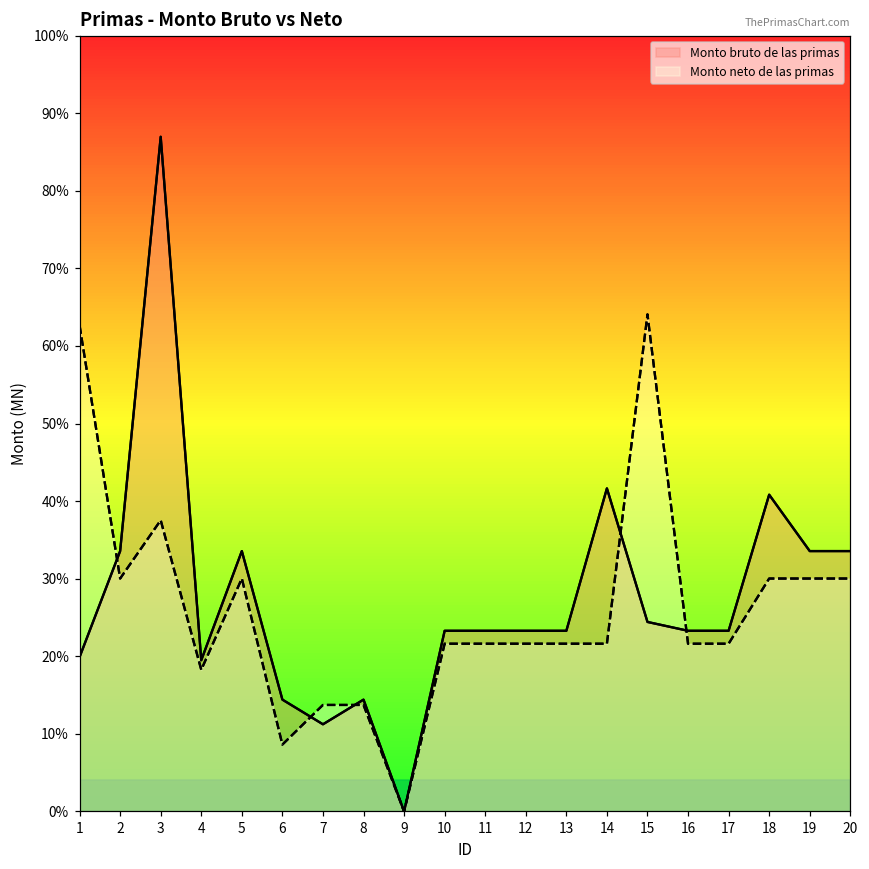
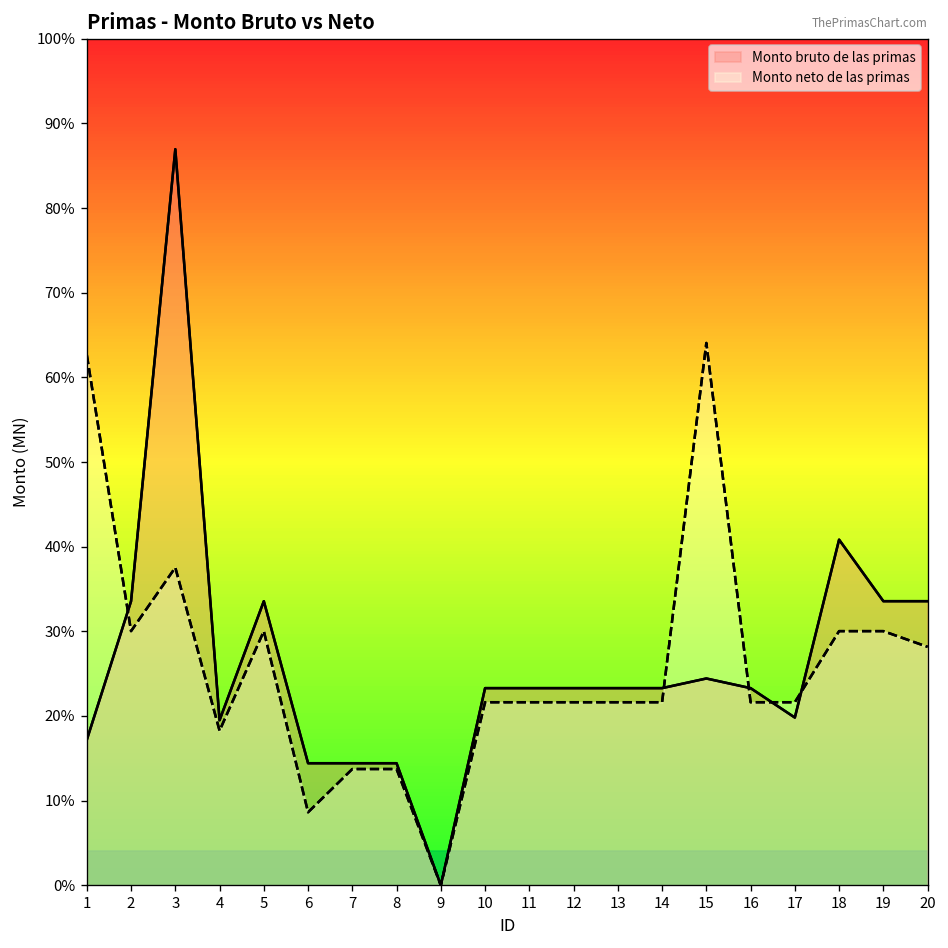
  {
    "Monto bruto de las primas": {
-     "1": "20%",
+     "1": "17%",
      "2": "34%",
      "3": "87%",
      "4": "19%",
      "5": "34%",
      "6": "14%",
-     "7": "11%",
+     "7": "14%",
      "8": "14%",
      "10": "23%",
      "11": "23%",
      "12": "23%",
      "13": "23%",
-     "14": "42%",
+     "14": "23%",
      "15": "24%",
      "16": "23%",
-     "17": "23%",
+     "17": "20%",
      "18": "41%",
      "19": "34%",
      "20": "34%"
    },
    "Monto neto de las primas": {
      "1": "63%",
      "2": "30%",
      "3": "38%",
      "4": "18%",
      "5": "30%",
      "6": "9%",
      "7": "14%",
      "8": "14%",
      "10": "22%",
      "11": "22%",
      "12": "22%",
      "13": "22%",
      "14": "22%",
      "15": "64%",
      "16": "22%",
      "17": "22%",
      "18": "30%",
      "19": "30%",
-     "20": "30%"
+     "20": "28%"
    }
  }
